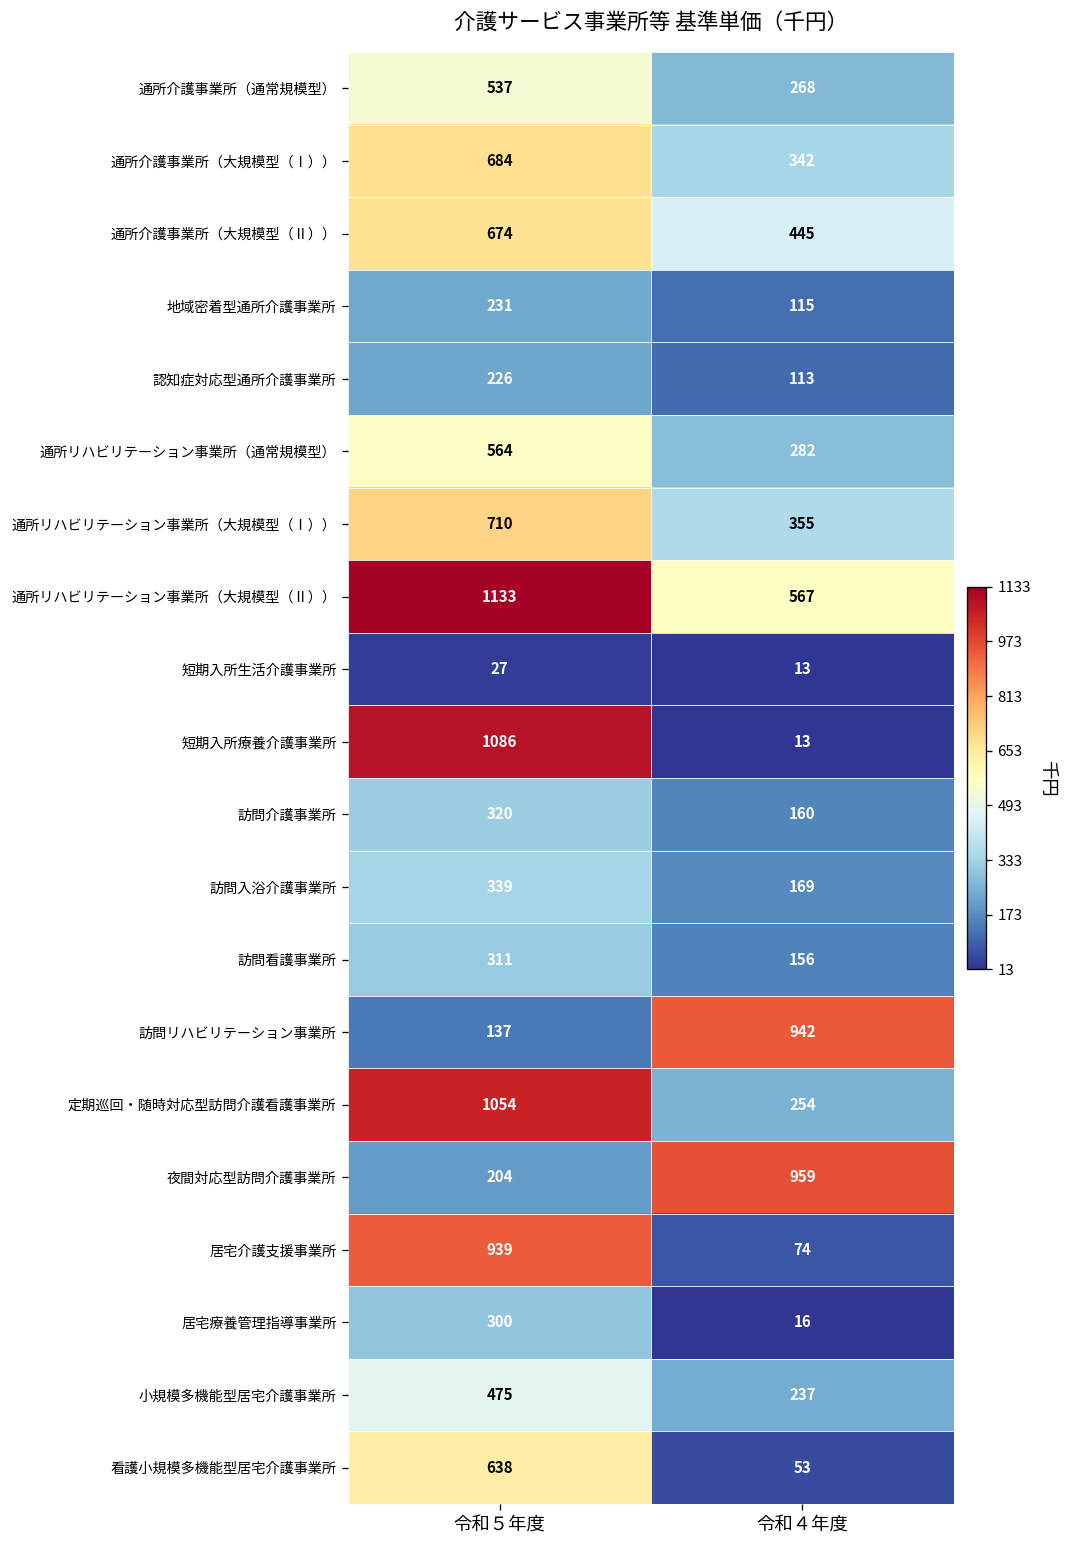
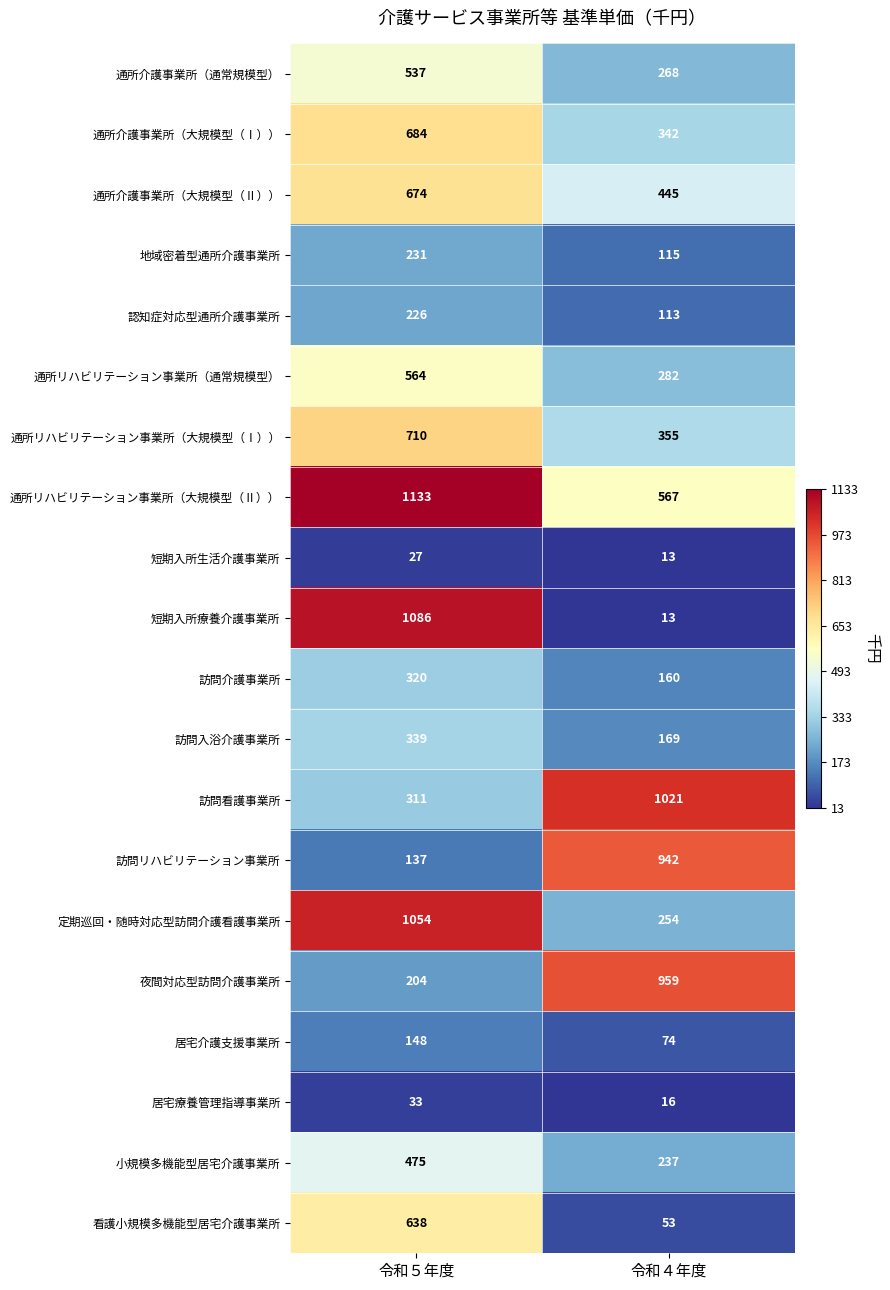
  {
    "通所介護事業所（通常規模型）": {
      "令和５年度": 537,
      "令和４年度": 268
    },
    "通所介護事業所（大規模型（Ⅰ））": {
      "令和５年度": 684,
      "令和４年度": 342
    },
    "通所介護事業所（大規模型（Ⅱ））": {
      "令和５年度": 674,
      "令和４年度": 445
    },
    "地域密着型通所介護事業所": {
      "令和５年度": 231,
      "令和４年度": 115
    },
    "認知症対応型通所介護事業所": {
      "令和５年度": 226,
      "令和４年度": 113
    },
    "通所リハビリテーション事業所（通常規模型）": {
      "令和５年度": 564,
      "令和４年度": 282
    },
    "通所リハビリテーション事業所（大規模型（Ⅰ））": {
      "令和５年度": 710,
      "令和４年度": 355
    },
    "通所リハビリテーション事業所（大規模型（Ⅱ））": {
      "令和５年度": 1133,
      "令和４年度": 567
    },
    "短期入所生活介護事業所": {
      "令和５年度": 27,
      "令和４年度": 13
    },
    "短期入所療養介護事業所": {
      "令和５年度": 1086,
      "令和４年度": 13
    },
    "訪問介護事業所": {
      "令和５年度": 320,
      "令和４年度": 160
    },
    "訪問入浴介護事業所": {
      "令和５年度": 339,
      "令和４年度": 169
    },
    "訪問看護事業所": {
      "令和５年度": 311,
-     "令和４年度": 156
+     "令和４年度": 1021
    },
    "訪問リハビリテーション事業所": {
      "令和５年度": 137,
      "令和４年度": 942
    },
    "定期巡回・随時対応型訪問介護看護事業所": {
      "令和５年度": 1054,
      "令和４年度": 254
    },
    "夜間対応型訪問介護事業所": {
      "令和５年度": 204,
      "令和４年度": 959
    },
    "居宅介護支援事業所": {
-     "令和５年度": 939,
+     "令和５年度": 148,
      "令和４年度": 74
    },
    "居宅療養管理指導事業所": {
-     "令和５年度": 300,
+     "令和５年度": 33,
      "令和４年度": 16
    },
    "小規模多機能型居宅介護事業所": {
      "令和５年度": 475,
      "令和４年度": 237
    },
    "看護小規模多機能型居宅介護事業所": {
      "令和５年度": 638,
      "令和４年度": 53
    }
  }
